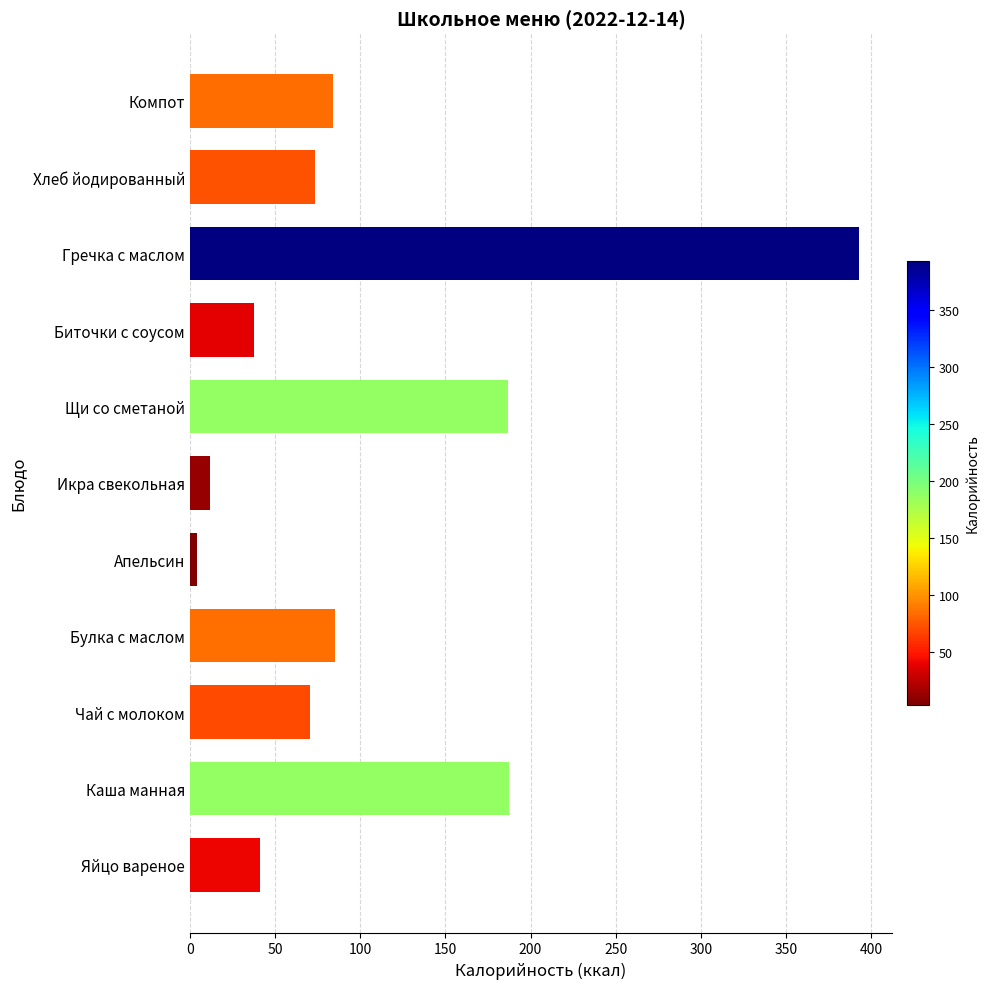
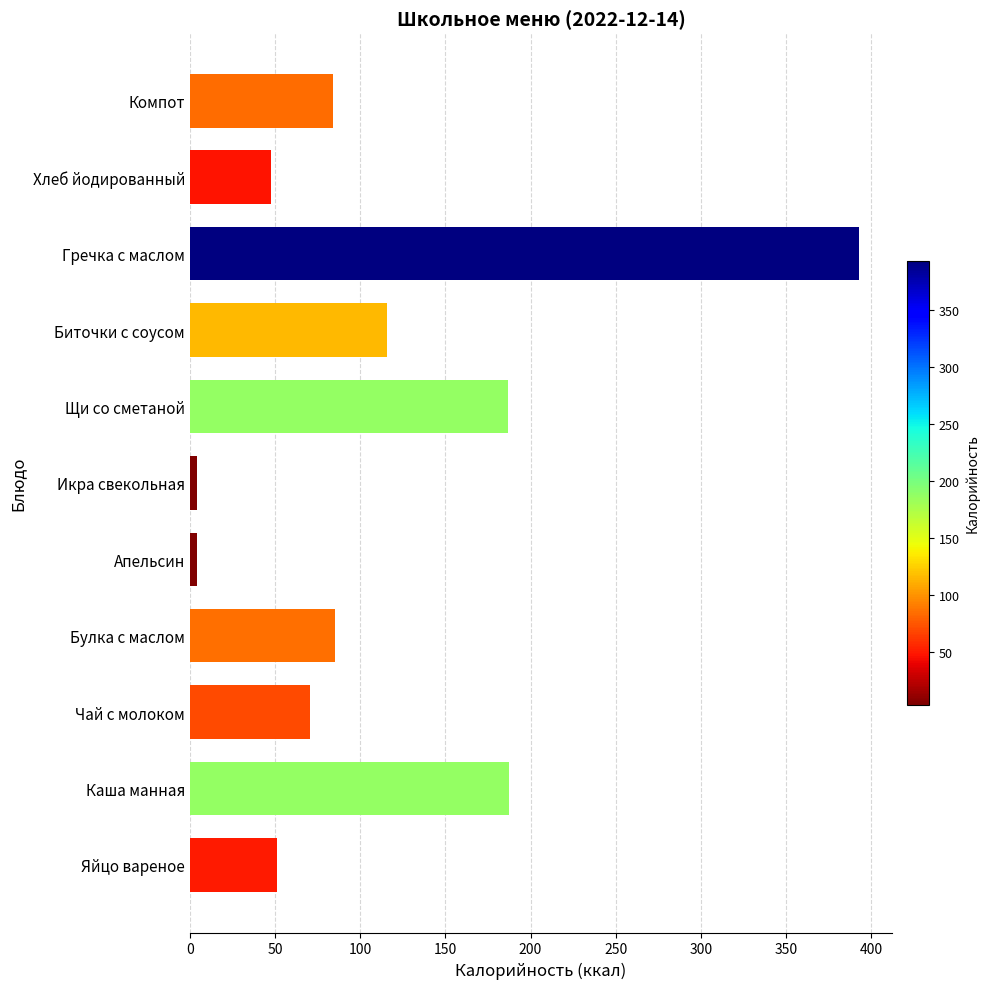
  {
    "Компот": 84,
-   "Хлеб йодированный": 74,
+   "Хлеб йодированный": 48,
    "Гречка с маслом": 393,
-   "Биточки с соусом": 38,
+   "Биточки с соусом": 116,
    "Щи со сметаной": 187,
-   "Икра свекольная": 12,
+   "Икра свекольная": 4,
    "Апельсин": 4,
    "Булка с маслом": 85,
    "Чай с молоком": 71,
    "Каша манная": 188,
-   "Яйцо вареное": 41
+   "Яйцо вареное": 51
  }
